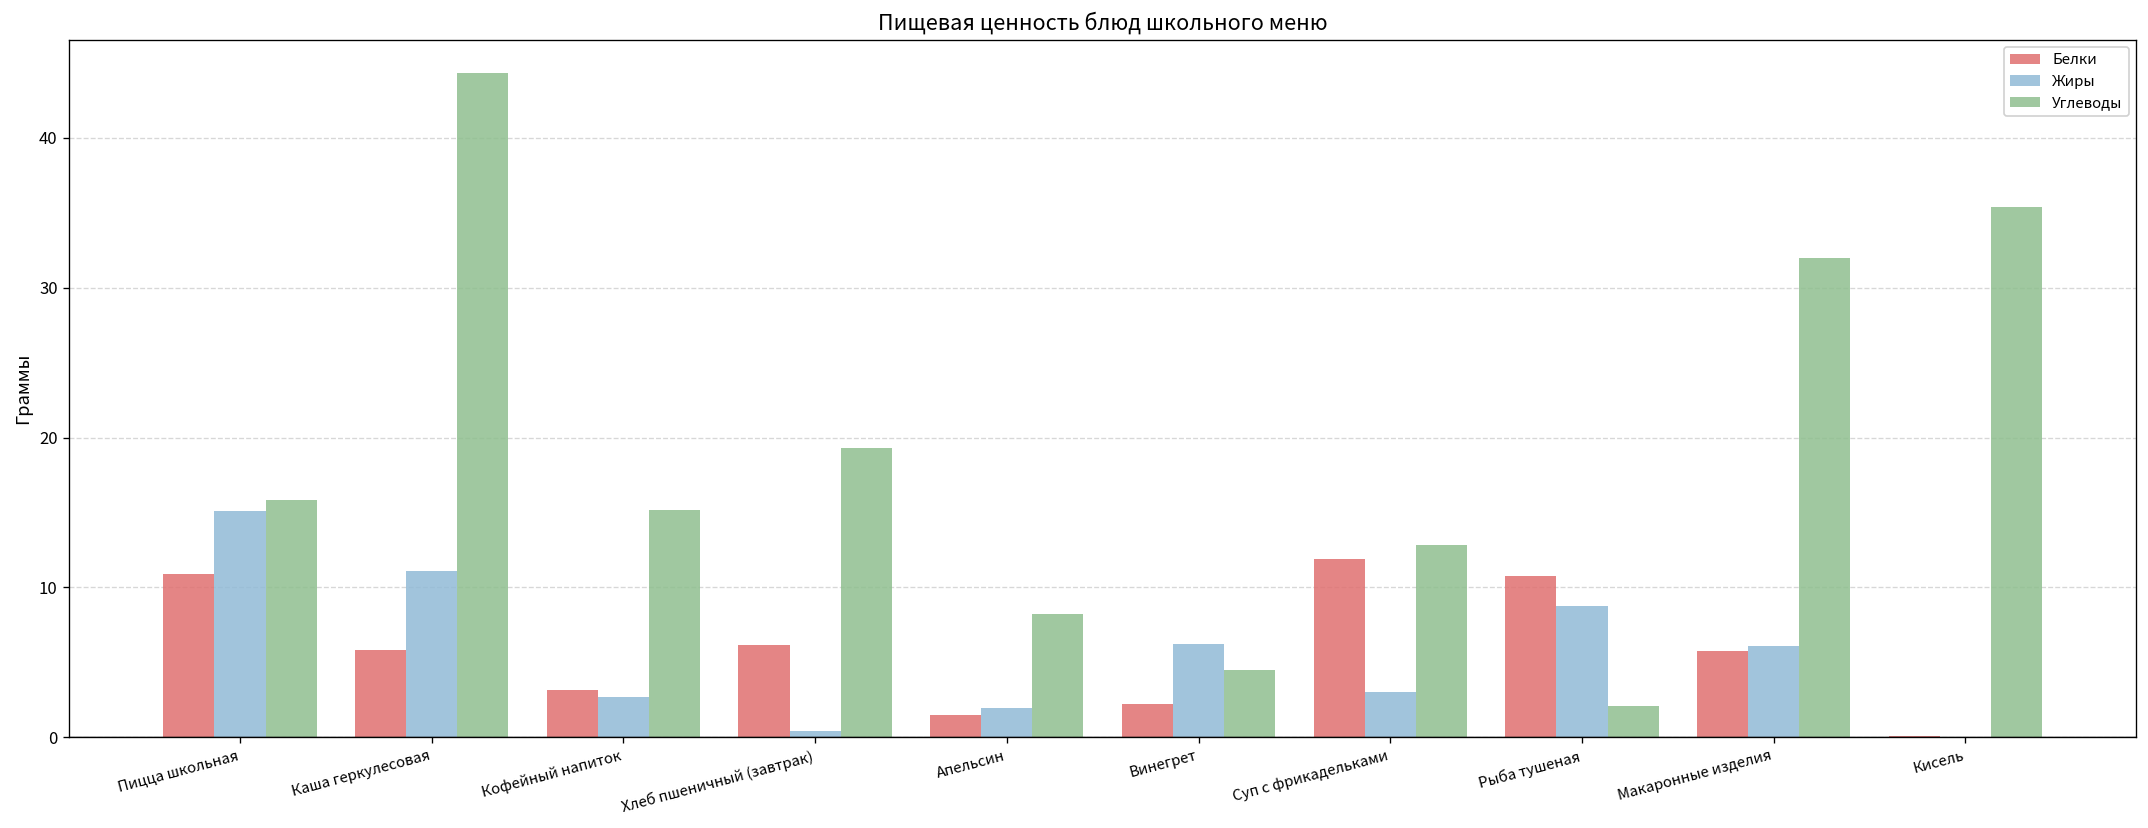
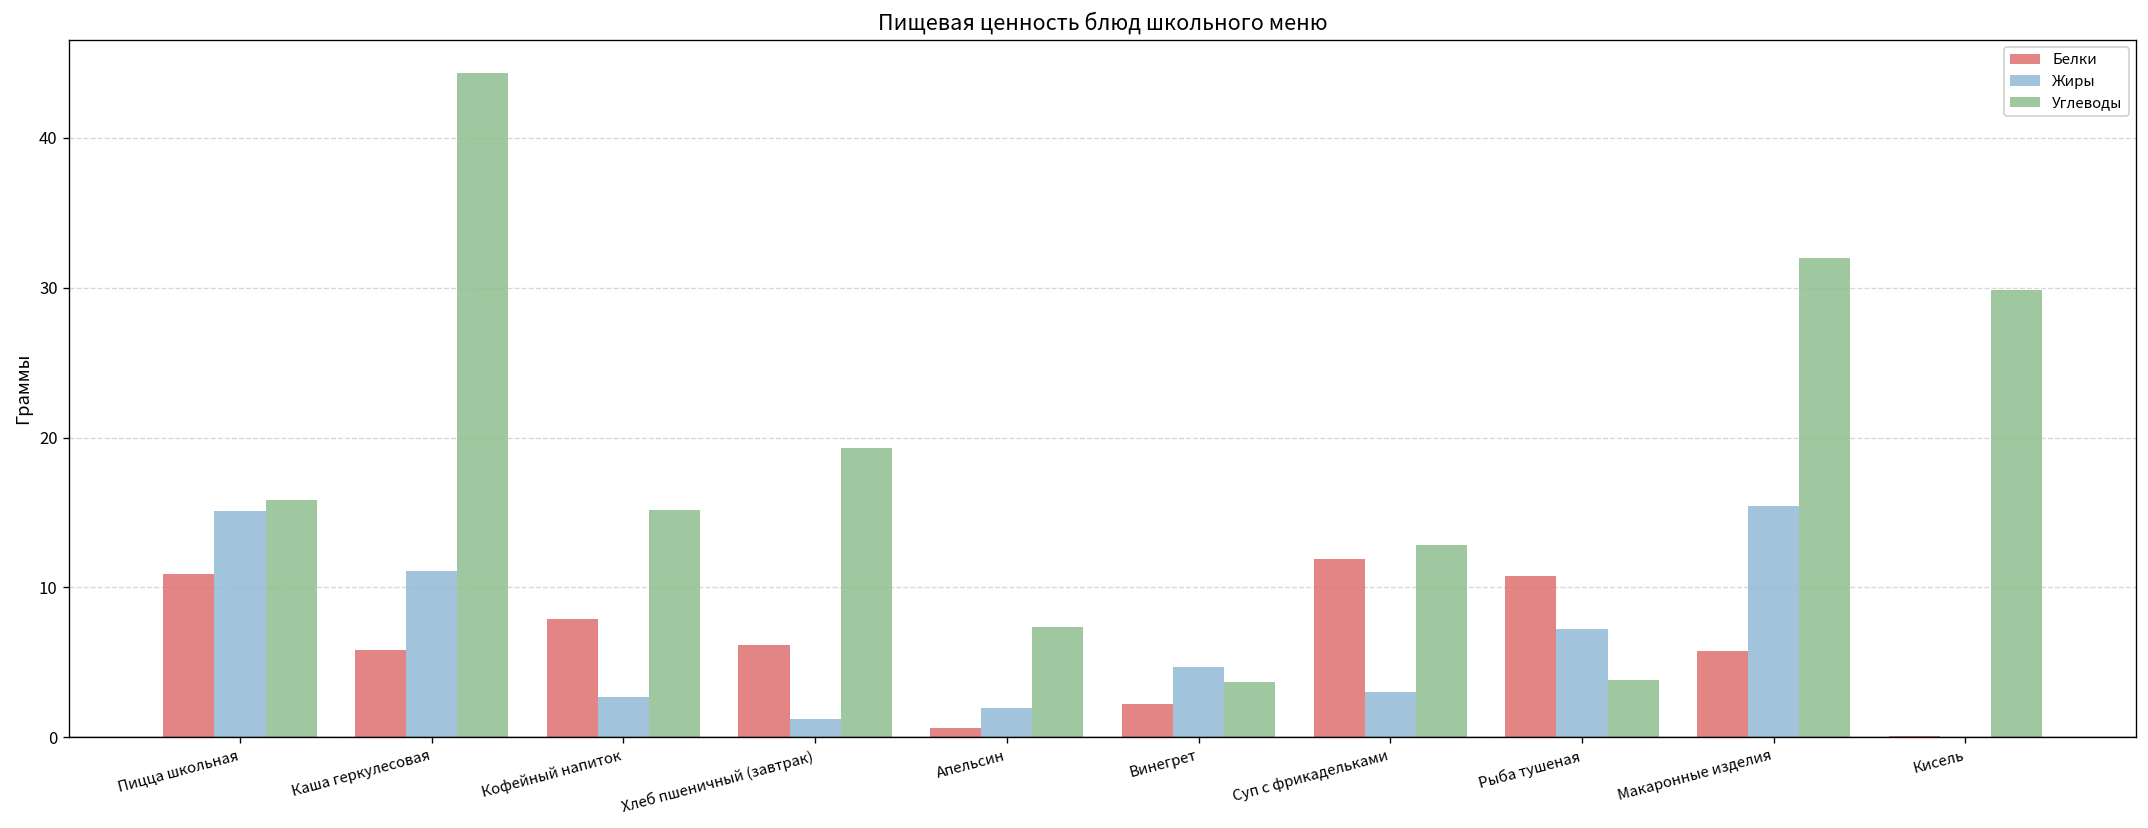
  {
    "Белки": {
      "Пицца школьная": 10.9,
      "Каша геркулесовая": 5.9,
-     "Кофейный напиток": 3.2,
+     "Кофейный напиток": 7.9,
      "Хлеб пшеничный (завтрак)": 6.1,
-     "Апельсин": 1.5,
+     "Апельсин": 0.6,
      "Винегрет": 2.2,
      "Суп с фрикадельками": 11.9,
      "Рыба тушеная": 10.8,
      "Макаронные изделия": 5.7
    },
    "Жиры": {
      "Пицца школьная": 15.1,
      "Каша геркулесовая": 11.1,
      "Кофейный напиток": 2.7,
-     "Хлеб пшеничный (завтрак)": 0.4,
+     "Хлеб пшеничный (завтрак)": 1.2,
      "Апельсин": 2.0,
-     "Винегрет": 6.3,
+     "Винегрет": 4.7,
      "Суп с фрикадельками": 3.0,
-     "Рыба тушеная": 8.8,
-     "Макаронные изделия": 6.1,
+     "Рыба тушеная": 7.2,
+     "Макаронные изделия": 15.4,
      "Кисель": 0.0
    },
    "Углеводы": {
      "Пицца школьная": 15.8,
      "Каша геркулесовая": 44.3,
      "Кофейный напиток": 15.1,
      "Хлеб пшеничный (завтрак)": 19.3,
-     "Апельсин": 8.2,
-     "Винегрет": 4.5,
+     "Апельсин": 7.4,
+     "Винегрет": 3.7,
      "Суп с фрикадельками": 12.8,
-     "Рыба тушеная": 2.1,
+     "Рыба тушеная": 3.8,
      "Макаронные изделия": 32.0,
-     "Кисель": 35.4
+     "Кисель": 29.8
    }
  }
